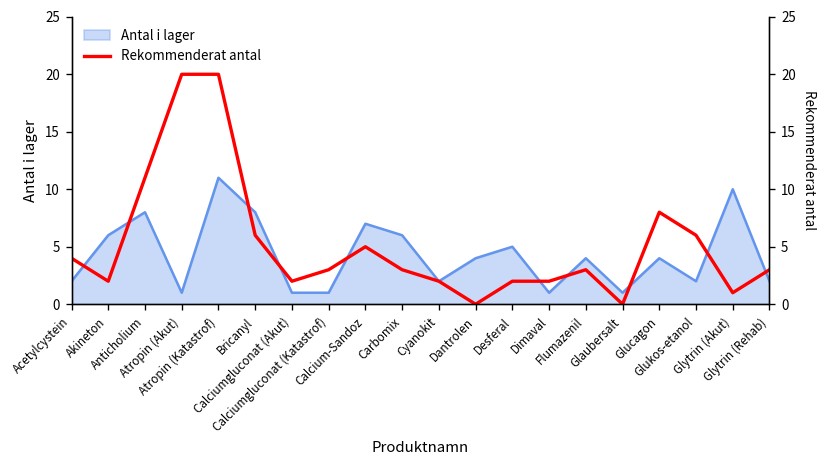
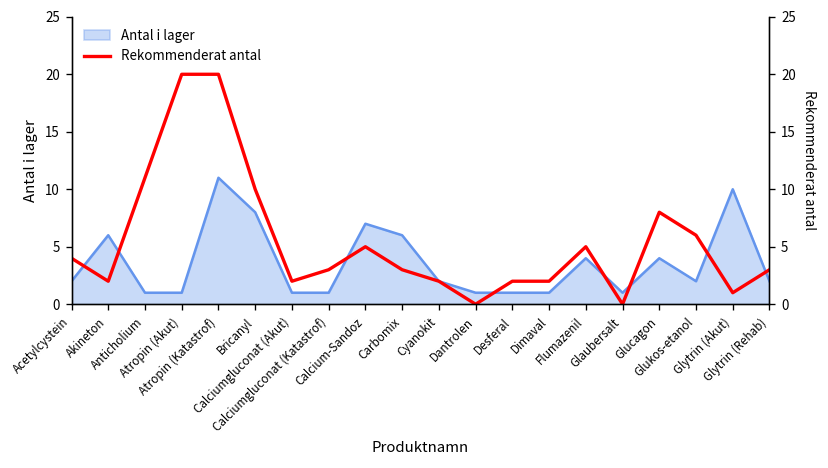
  {
    "Antal i lager": {
      "Acetylcystein": 2,
      "Akineton": 6,
-     "Anticholium": 8,
+     "Anticholium": 1,
      "Atropin (Akut)": 1,
      "Atropin (Katastrof)": 11,
      "Bricanyl": 8,
      "Calciumgluconat (Akut)": 1,
      "Calciumgluconat (Katastrof)": 1,
      "Calcium-Sandoz": 7,
      "Carbomix": 6,
-     "Dantrolen": 4,
-     "Desferal": 5,
+     "Dantrolen": 1,
+     "Desferal": 1,
      "Dimaval": 1,
      "Flumazenil": 4,
      "Glaubersalt": 1,
      "Glucagon": 4,
      "Glukos-etanol": 2,
      "Glytrin (Akut)": 10,
      "Glytrin (Rehab)": 2
    },
    "Rekommenderat antal": {
      "Acetylcystein": 4,
      "Akineton": 2,
      "Anticholium": 11,
      "Atropin (Akut)": 20,
      "Atropin (Katastrof)": 20,
-     "Bricanyl": 6,
+     "Bricanyl": 10,
      "Calciumgluconat (Akut)": 2,
      "Calciumgluconat (Katastrof)": 3,
      "Calcium-Sandoz": 5,
      "Carbomix": 3,
      "Dantrolen": 0,
      "Desferal": 2,
      "Dimaval": 2,
-     "Flumazenil": 3,
+     "Flumazenil": 5,
      "Glaubersalt": 0,
      "Glucagon": 8,
      "Glukos-etanol": 6,
      "Glytrin (Akut)": 1,
      "Glytrin (Rehab)": 3
    }
  }
